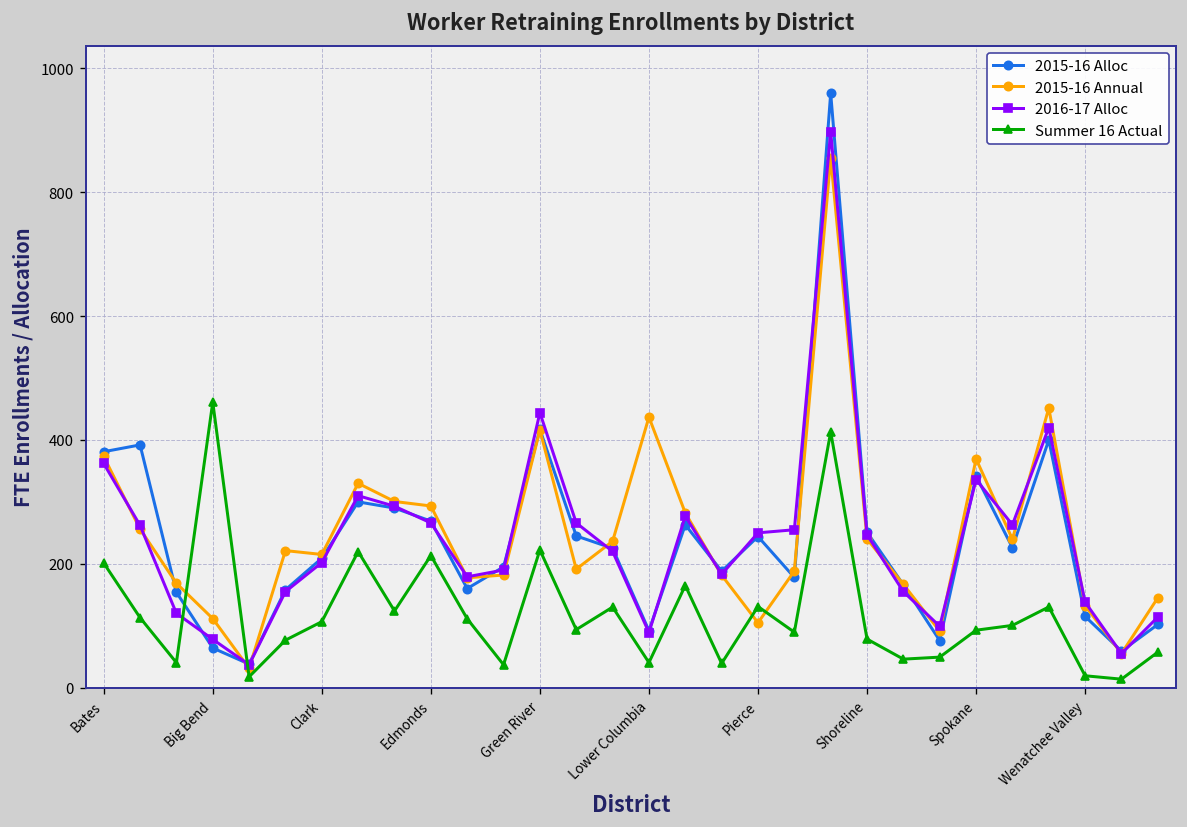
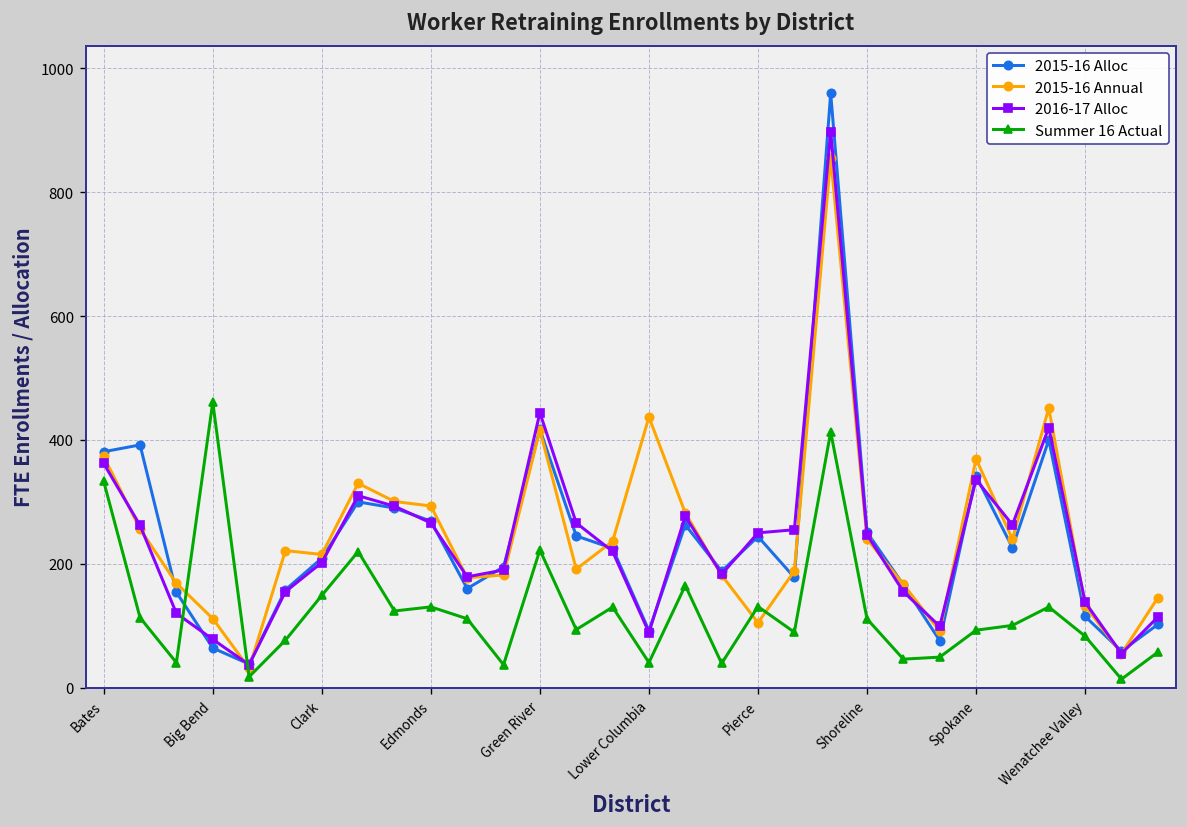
  {
    "2015-16 Alloc": {
      "Bates": 380,
      "Big Bend": 60,
      "Clark": 210,
      "Pierce": 240,
      "Spokane": 340,
      "Wenatchee Valley": 120
    },
    "2015-16 Annual": {
      "Bates": 370,
      "Big Bend": 110,
      "Clark": 220,
      "Edmonds": 290,
      "Lower Columbia": 440,
      "Pierce": 100,
      "Shoreline": 240,
      "Spokane": 370,
      "Wenatchee Valley": 130
    },
    "2016-17 Alloc": {
      "Bates": 360,
      "Big Bend": 80,
      "Clark": 200,
      "Green River": 440,
      "Pierce": 250,
      "Spokane": 340,
      "Wenatchee Valley": 140
    },
    "Summer 16 Actual": {
-     "Bates": 200,
+     "Bates": 330,
      "Big Bend": 460,
-     "Clark": 110,
-     "Edmonds": 210,
+     "Clark": 150,
+     "Edmonds": 130,
      "Green River": 220,
      "Lower Columbia": 40,
      "Pierce": 130,
-     "Shoreline": 80,
+     "Shoreline": 110,
      "Spokane": 90,
-     "Wenatchee Valley": 20
+     "Wenatchee Valley": 80
    }
  }
